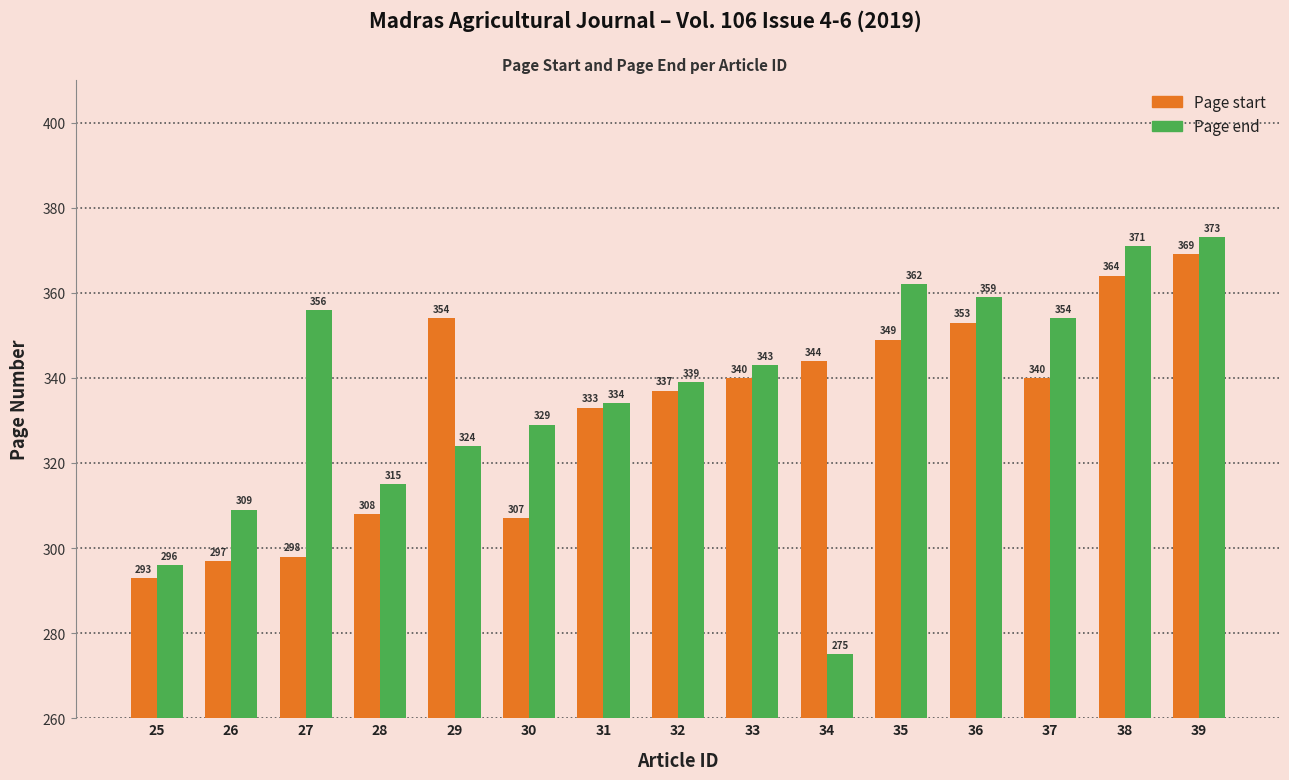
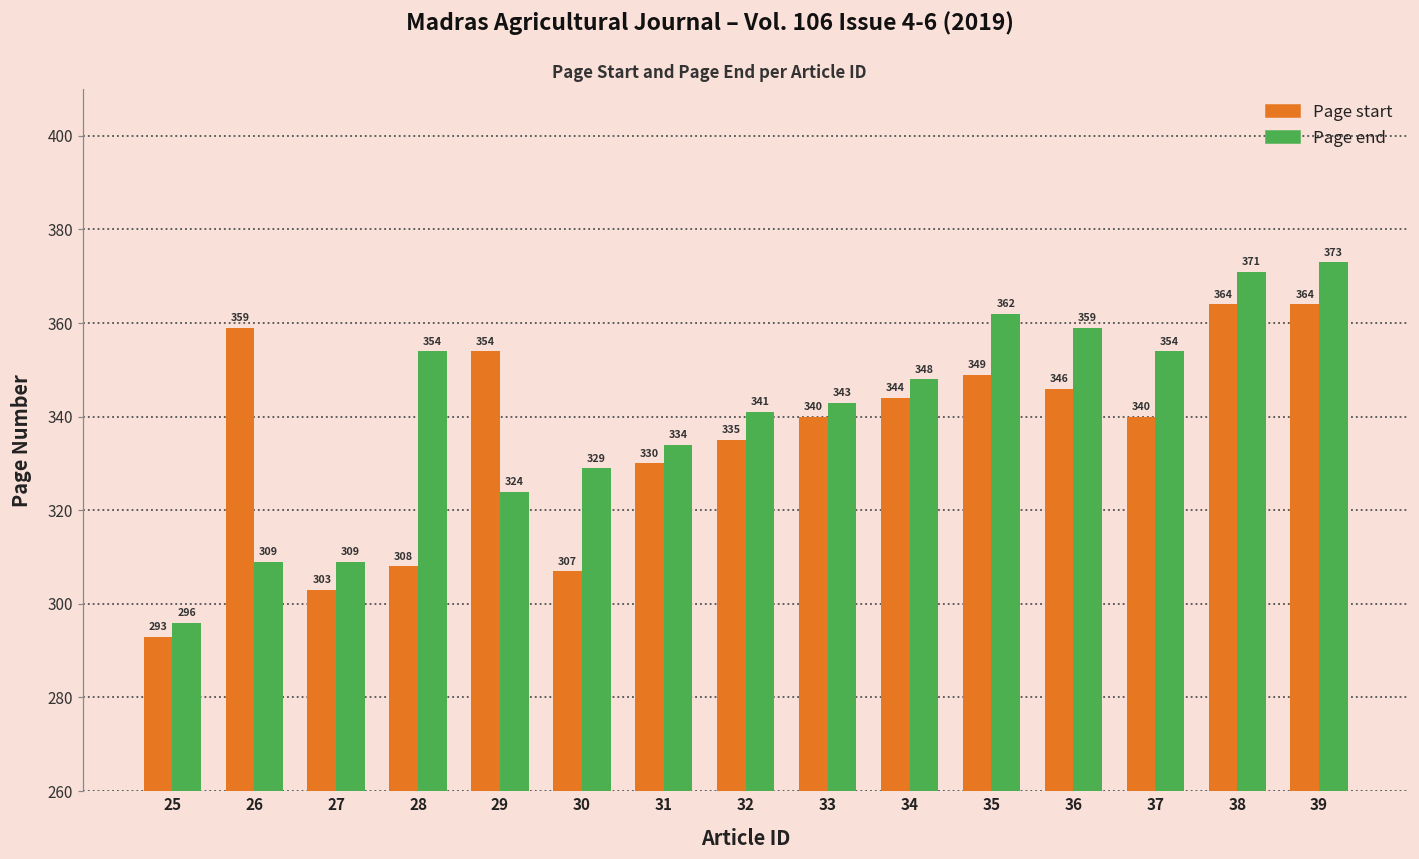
  {
    "Page start": {
      "25": 293,
-     "26": 297,
-     "27": 298,
+     "26": 359,
+     "27": 303,
      "28": 308,
      "29": 354,
      "30": 307,
-     "31": 333,
-     "32": 337,
+     "31": 330,
+     "32": 335,
      "33": 340,
      "34": 344,
      "35": 349,
-     "36": 353,
+     "36": 346,
      "37": 340,
      "38": 364,
-     "39": 369
+     "39": 364
    },
    "Page end": {
      "25": 296,
      "26": 309,
-     "27": 356,
-     "28": 315,
+     "27": 309,
+     "28": 354,
      "29": 324,
      "30": 329,
      "31": 334,
-     "32": 339,
+     "32": 341,
      "33": 343,
-     "34": 275,
+     "34": 348,
      "35": 362,
      "36": 359,
      "37": 354,
      "38": 371,
      "39": 373
    }
  }
